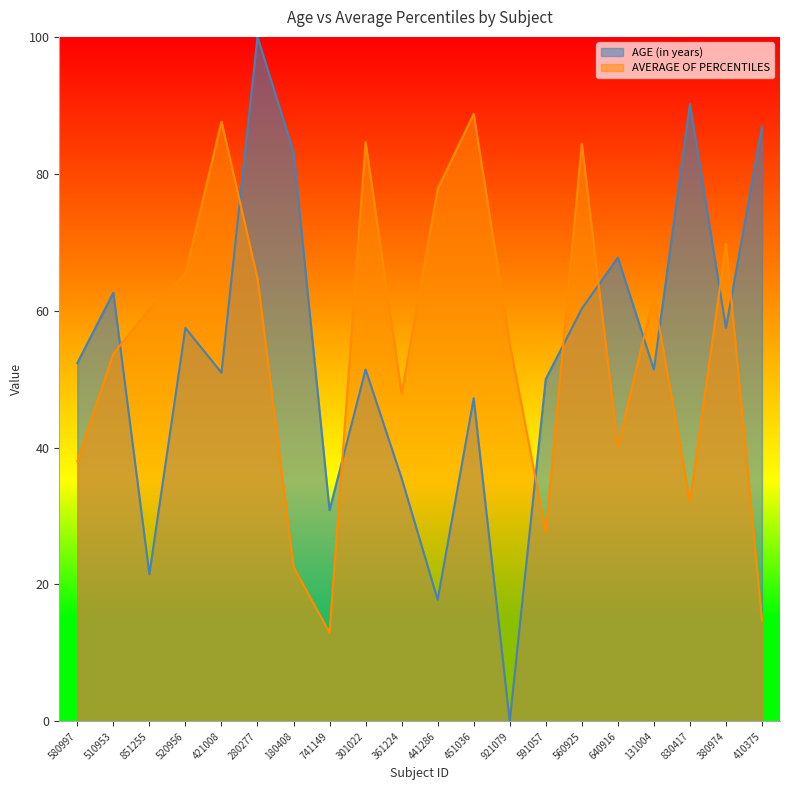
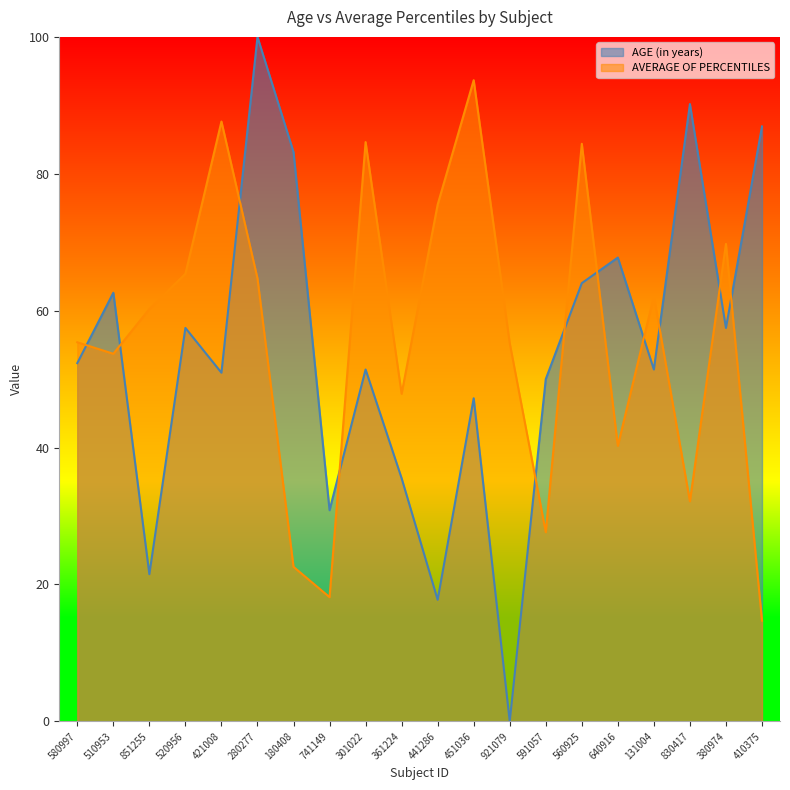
  {
    "AGE (in years)": {
      "580997": 52,
      "510953": 63,
      "851255": 21,
      "520956": 57,
      "421008": 51,
      "280277": 100,
      "180408": 83,
      "741149": 31,
      "301022": 51,
      "361224": 36,
      "441286": 18,
      "451036": 47,
      "921079": 0,
      "591057": 50,
-     "560925": 60,
+     "560925": 64,
      "640916": 68,
      "131004": 51,
      "830417": 90,
      "380974": 57,
      "410375": 87
    },
    "AVERAGE OF PERCENTILES": {
-     "580997": 38,
+     "580997": 55,
      "510953": 54,
      "851255": 60,
      "520956": 65,
      "421008": 88,
      "280277": 65,
      "180408": 23,
-     "741149": 13,
+     "741149": 18,
      "301022": 85,
      "361224": 48,
-     "441286": 78,
-     "451036": 89,
+     "441286": 76,
+     "451036": 94,
      "921079": 55,
      "591057": 28,
      "560925": 84,
      "640916": 40,
      "131004": 62,
      "830417": 32,
      "380974": 70,
      "410375": 15
    }
  }
